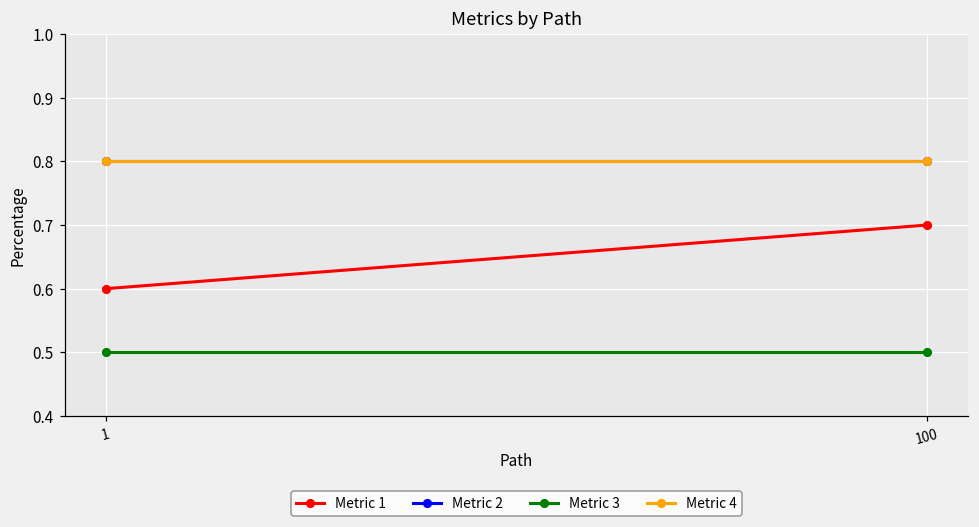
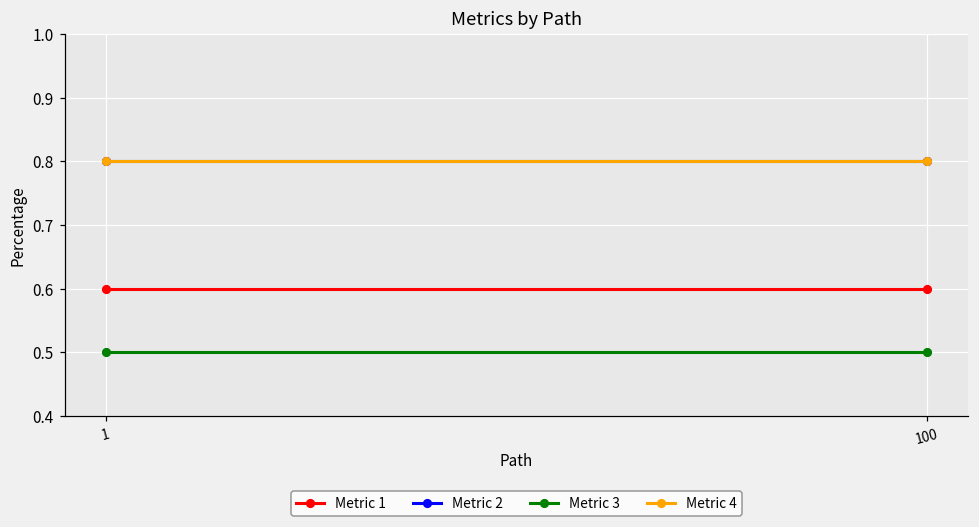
  {
    "Metric 1": {
      "1": 0.6,
-     "100": 0.7
+     "100": 0.6
    },
    "Metric 4": {
      "1": 0.8,
      "100": 0.8
    },
    "Metric 3": {
      "1": 0.5,
      "100": 0.5
    }
  }
